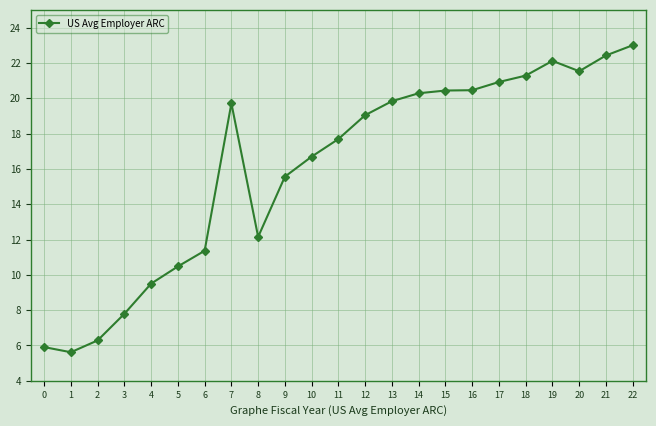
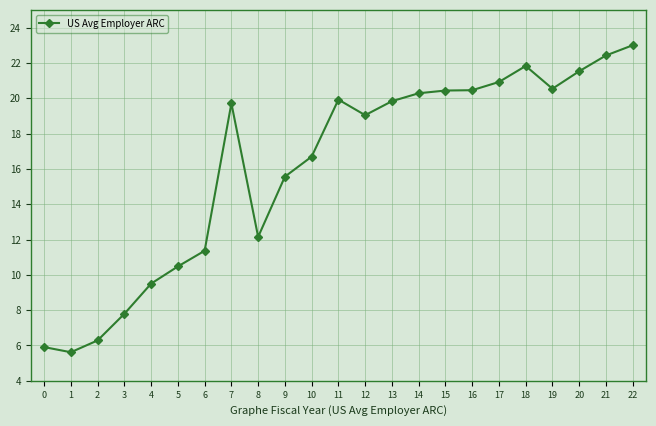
  {
    "0": 5.9,
    "1": 5.6,
    "2": 6.3,
    "3": 7.8,
    "4": 9.5,
    "5": 10.5,
    "6": 11.4,
    "7": 19.7,
    "8": 12.1,
    "9": 15.6,
    "10": 16.7,
-   "11": 17.7,
+   "11": 19.9,
    "12": 19.0,
    "13": 19.8,
    "14": 20.3,
    "15": 20.4,
    "16": 20.5,
    "17": 20.9,
-   "18": 21.3,
-   "19": 22.1,
+   "18": 21.8,
+   "19": 20.5,
    "20": 21.5,
    "21": 22.4,
    "22": 23.0
  }
